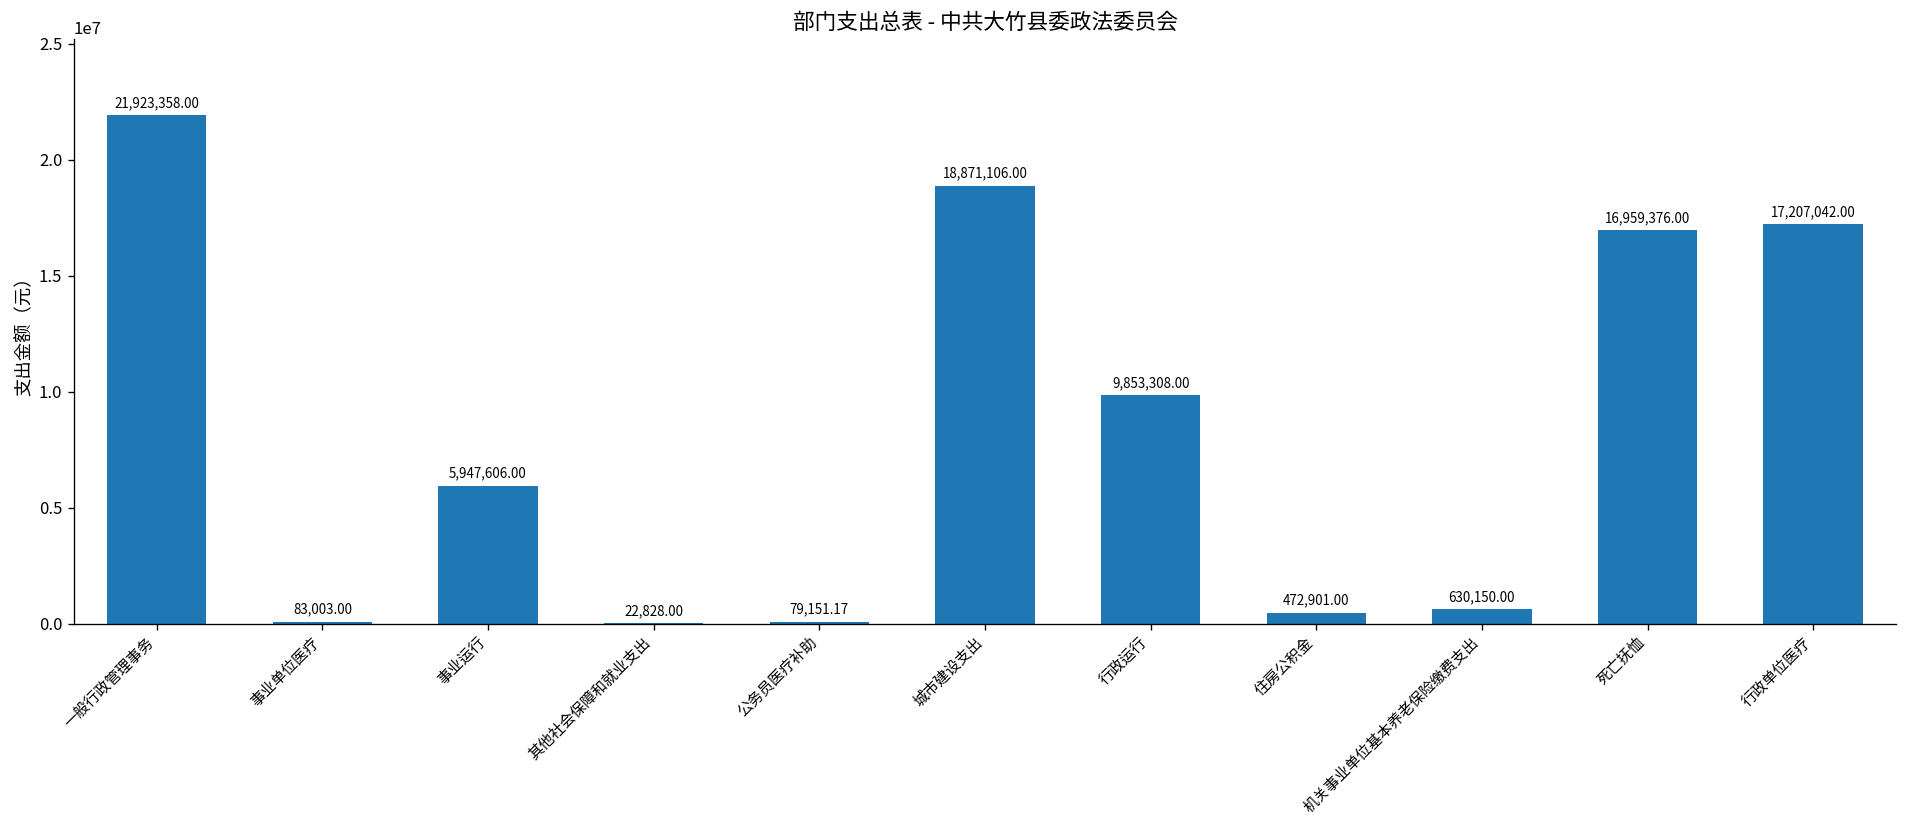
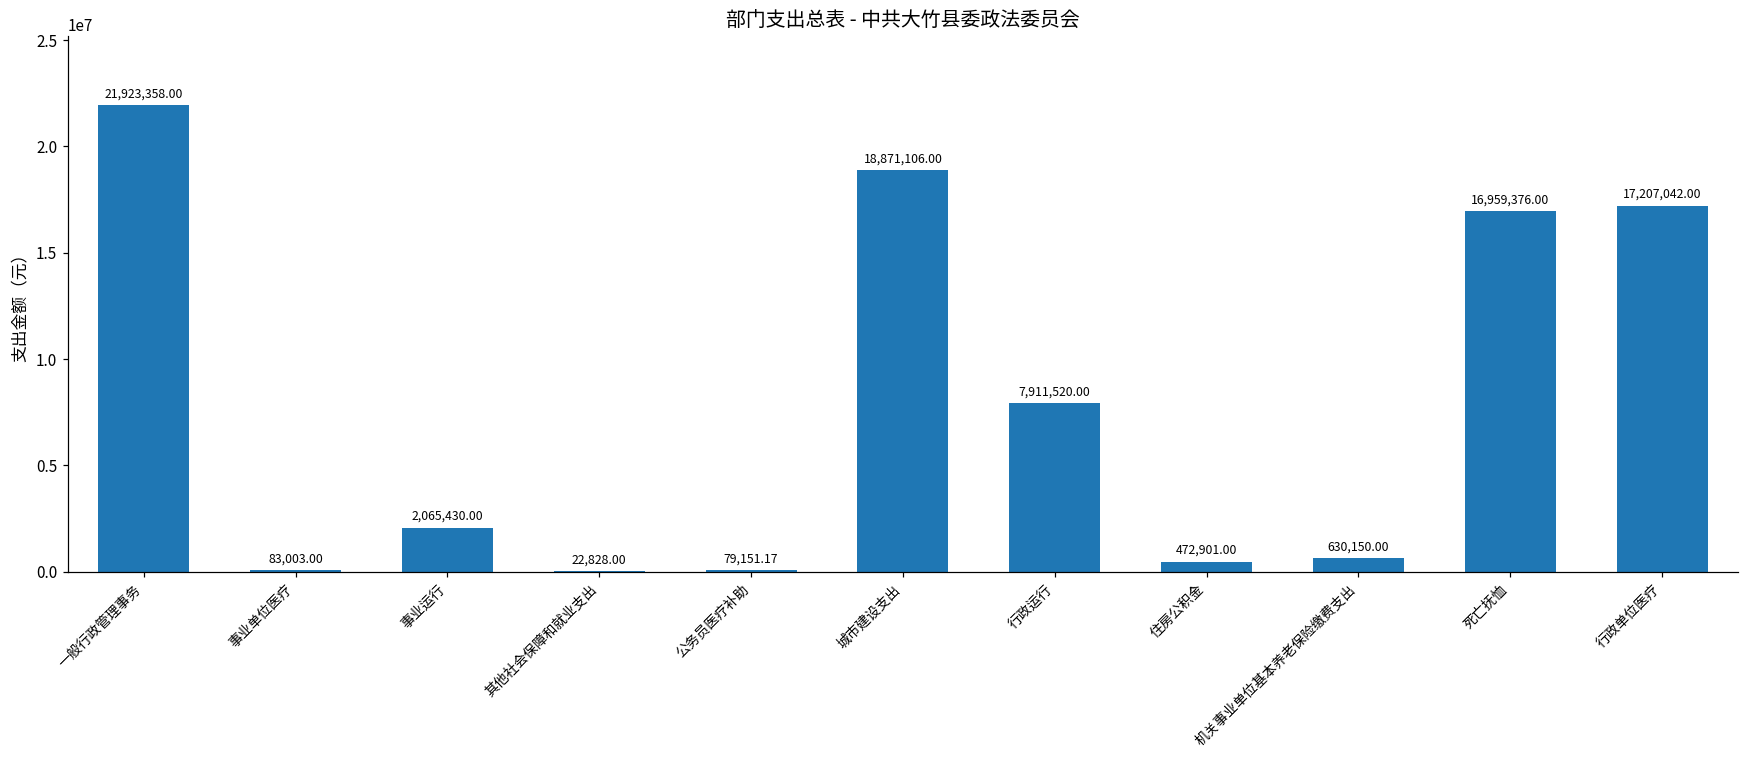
  {
    "一般行政管理事务": "21,923,358.00",
    "事业单位医疗": "83,003.00",
-   "事业运行": "5,947,606.00",
+   "事业运行": "2,065,430.00",
    "其他社会保障和就业支出": "22,828.00",
    "公务员医疗补助": "79,151.17",
    "城市建设支出": "18,871,106.00",
-   "行政运行": "9,853,308.00",
+   "行政运行": "7,911,520.00",
    "住房公积金": "472,901.00",
    "机关事业单位基本养老保险缴费支出": "630,150.00",
    "死亡抚恤": "16,959,376.00",
    "行政单位医疗": "17,207,042.00"
  }
